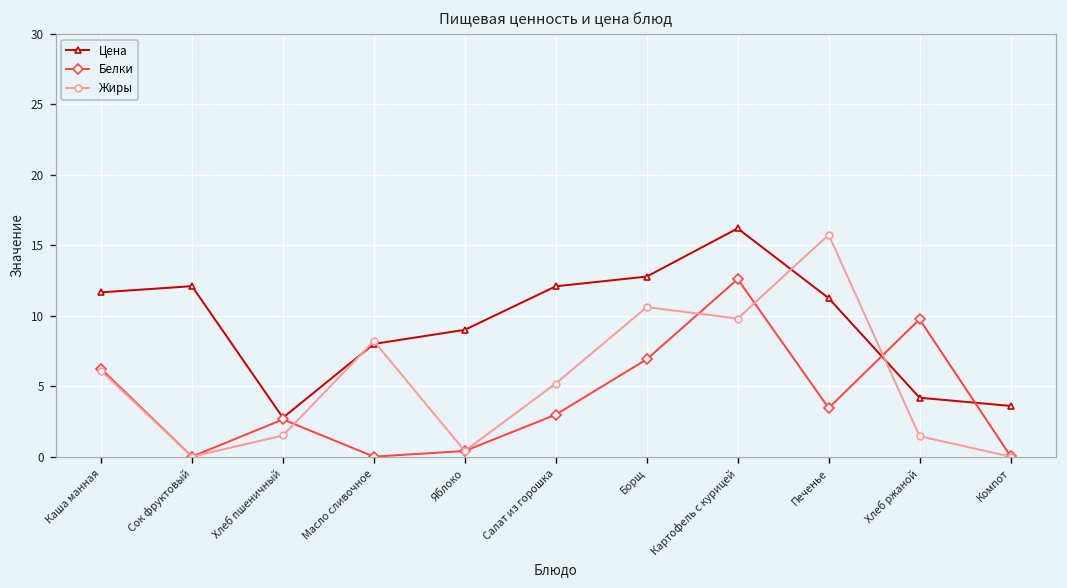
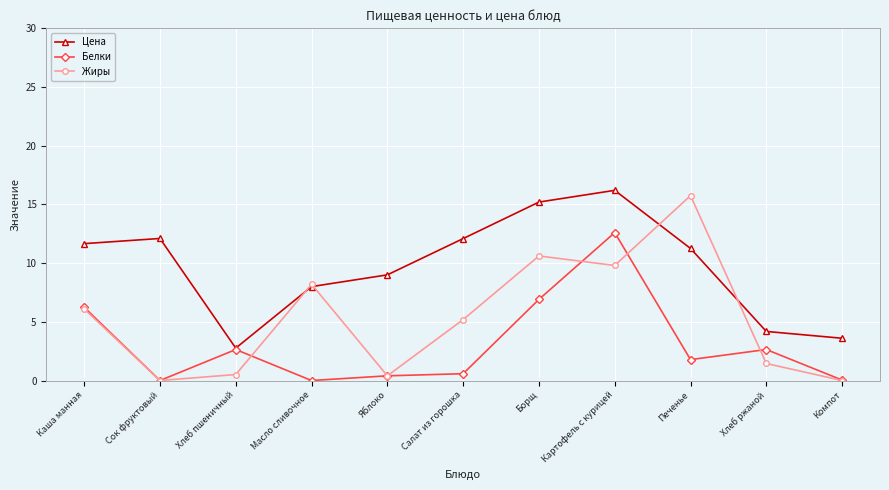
  {
    "Цена": {
      "Каша манная": 11.7,
      "Сок фруктовый": 12.1,
      "Яблоко": 9.0,
      "Салат из горошка": 12.1,
-     "Борщ": 12.8,
+     "Борщ": 15.2,
      "Картофель с курицей": 16.2,
      "Печенье": 11.3,
      "Хлеб ржаной": 4.2,
      "Компот": 3.6
    },
    "Белки": {
      "Масло сливочное": 0.0,
-     "Салат из горошка": 3.0,
+     "Салат из горошка": 0.6,
      "Борщ": 6.9,
      "Картофель с курицей": 12.6,
-     "Печенье": 3.5,
-     "Хлеб ржаной": 9.8
+     "Печенье": 1.8,
+     "Хлеб ржаной": 2.6
    },
    "Жиры": {
-     "Хлеб пшеничный": 1.5,
+     "Хлеб пшеничный": 0.5,
      "Салат из горошка": 5.2,
      "Борщ": 10.6,
      "Картофель с курицей": 9.8,
      "Печенье": 15.8,
      "Хлеб ржаной": 1.5
    }
  }
